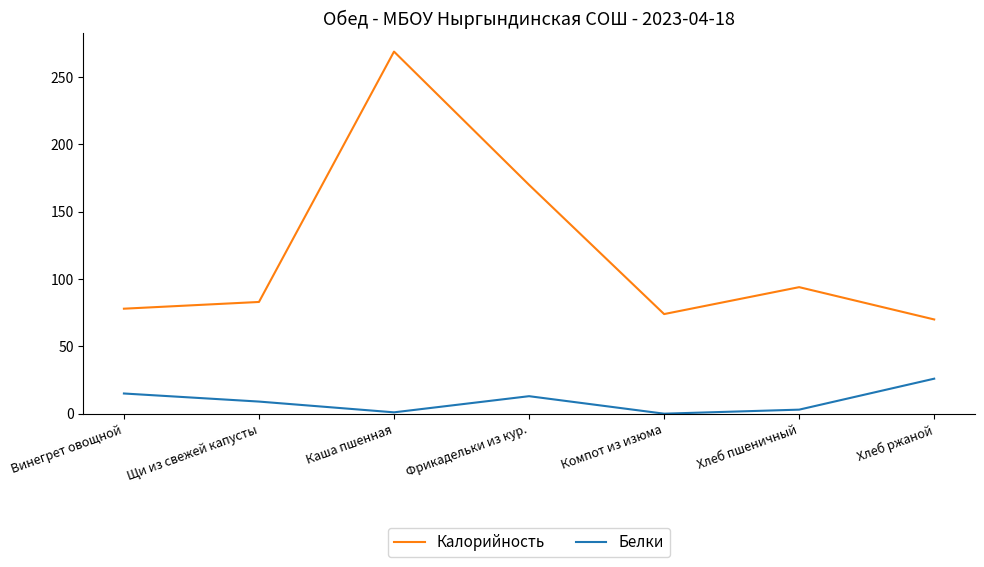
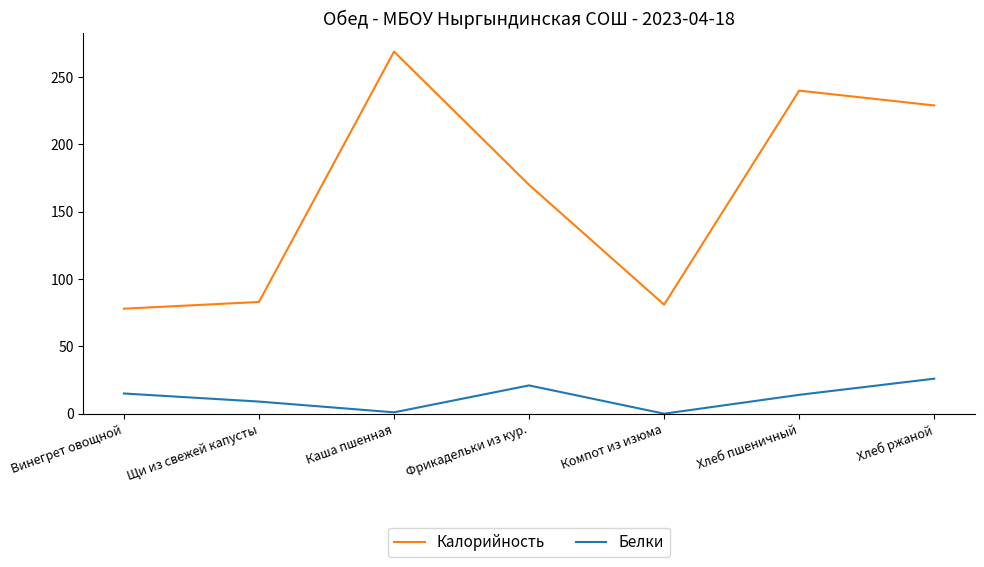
  {
    "Калорийность": {
      "Винегрет овощной": 78,
      "Щи из свежей капусты": 83,
      "Каша пшенная": 269,
      "Фрикадельки из кур.": 170,
-     "Компот из изюма": 74,
-     "Хлеб пшеничный": 94,
-     "Хлеб ржаной": 70
+     "Компот из изюма": 81,
+     "Хлеб пшеничный": 240,
+     "Хлеб ржаной": 229
    },
    "Белки": {
      "Винегрет овощной": 15,
      "Щи из свежей капусты": 9,
      "Каша пшенная": 1,
-     "Фрикадельки из кур.": 13,
+     "Фрикадельки из кур.": 21,
      "Компот из изюма": 0,
-     "Хлеб пшеничный": 3,
+     "Хлеб пшеничный": 14,
      "Хлеб ржаной": 26
    }
  }
